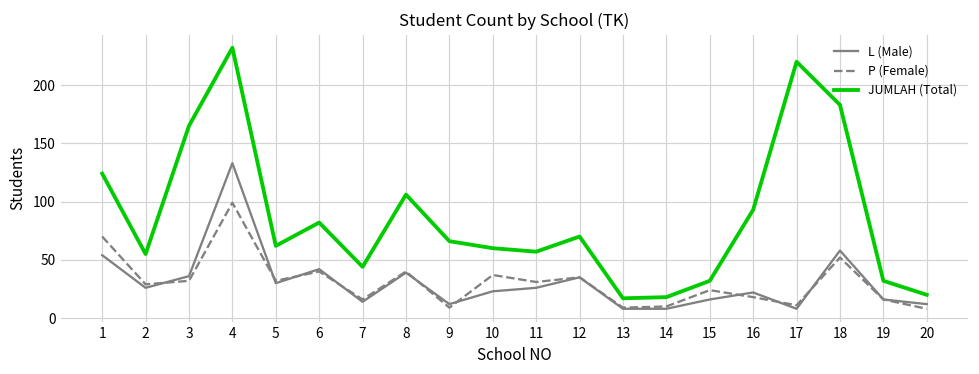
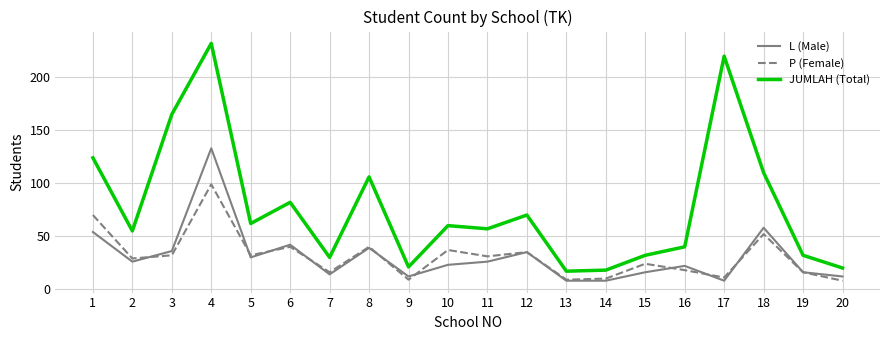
  {
    "JUMLAH (Total)": {
      "1": 124,
      "2": 55,
      "3": 165,
      "4": 232,
      "5": 62,
      "6": 82,
-     "7": 44,
+     "7": 30,
      "8": 106,
-     "9": 66,
+     "9": 21,
      "10": 60,
      "11": 57,
      "12": 70,
      "13": 17,
      "14": 18,
      "15": 32,
-     "16": 93,
+     "16": 40,
      "17": 220,
-     "18": 183,
+     "18": 110,
      "19": 32,
      "20": 20
    }
  }
